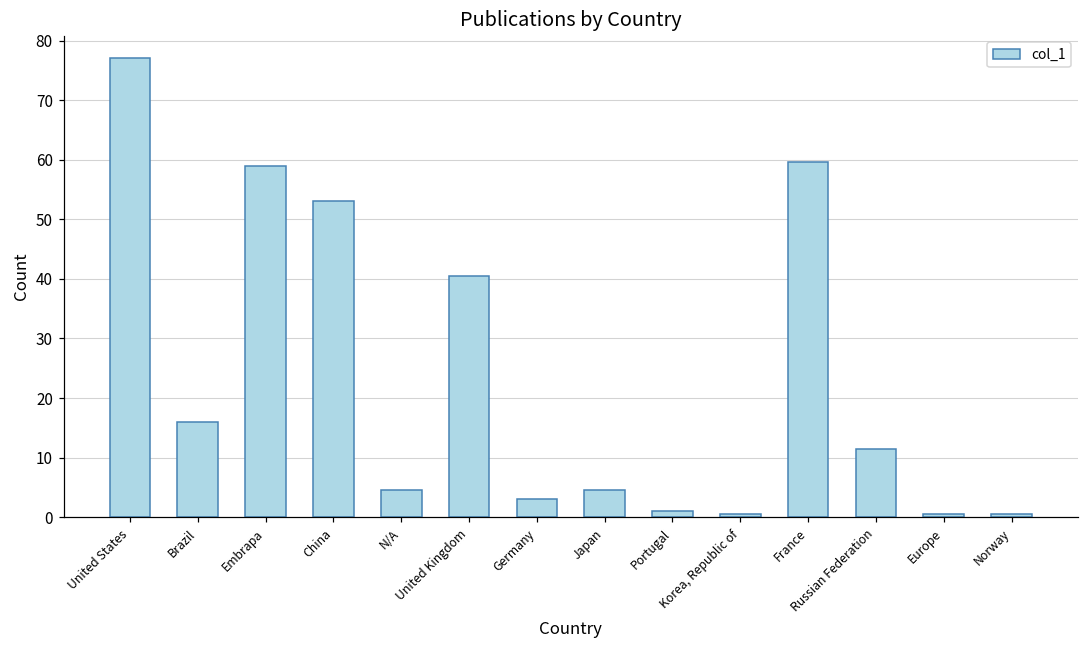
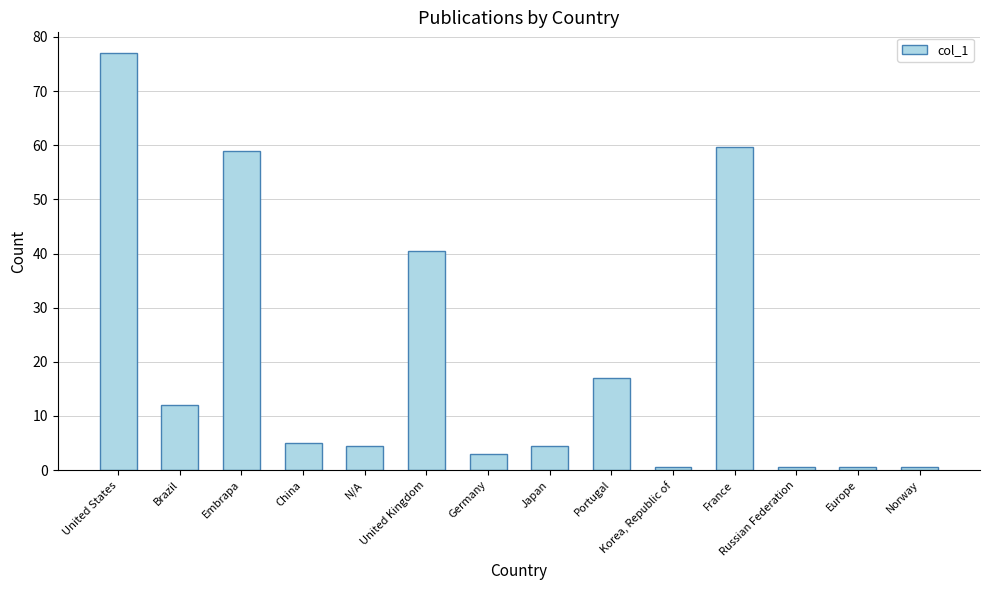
  {
    "United States": 77,
-   "Brazil": 16,
+   "Brazil": 12,
    "Embrapa": 59,
-   "China": 53,
+   "China": 5,
    "N/A": 5,
    "United Kingdom": 40,
    "Germany": 3,
    "Japan": 5,
-   "Portugal": 1,
+   "Portugal": 17,
    "Korea, Republic of": 1,
    "France": 60,
-   "Russian Federation": 11,
+   "Russian Federation": 1,
    "Europe": 1,
    "Norway": 1
  }
